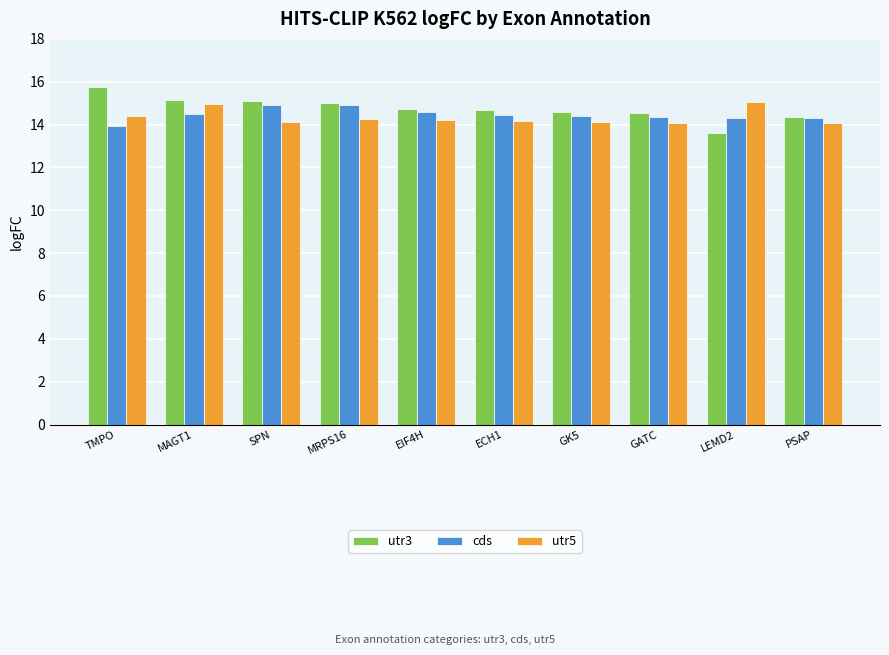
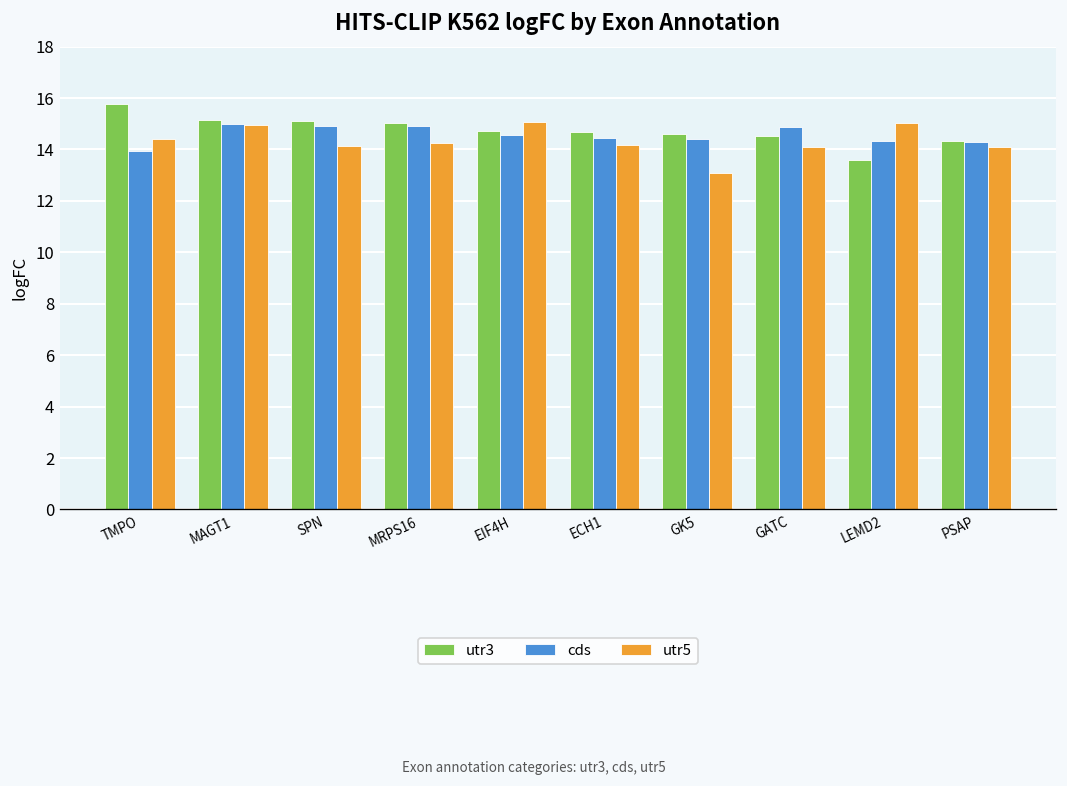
  {
    "utr3": {
      "TMPO": 15.8,
      "MAGT1": 15.2,
      "SPN": 15.1,
      "MRPS16": 15.0,
      "EIF4H": 14.7,
      "ECH1": 14.7,
      "GK5": 14.6,
      "GATC": 14.5,
      "LEMD2": 13.6,
      "PSAP": 14.3
    },
    "cds": {
      "TMPO": 13.9,
-     "MAGT1": 14.5,
+     "MAGT1": 15.0,
      "SPN": 14.9,
      "MRPS16": 14.9,
      "EIF4H": 14.6,
      "ECH1": 14.4,
      "GK5": 14.4,
-     "GATC": 14.4,
+     "GATC": 14.9,
      "LEMD2": 14.3,
      "PSAP": 14.3
    },
    "utr5": {
      "TMPO": 14.4,
      "MAGT1": 15.0,
      "SPN": 14.1,
      "MRPS16": 14.3,
-     "EIF4H": 14.2,
+     "EIF4H": 15.1,
      "ECH1": 14.2,
-     "GK5": 14.1,
+     "GK5": 13.1,
      "GATC": 14.1,
      "LEMD2": 15.0,
      "PSAP": 14.1
    }
  }
